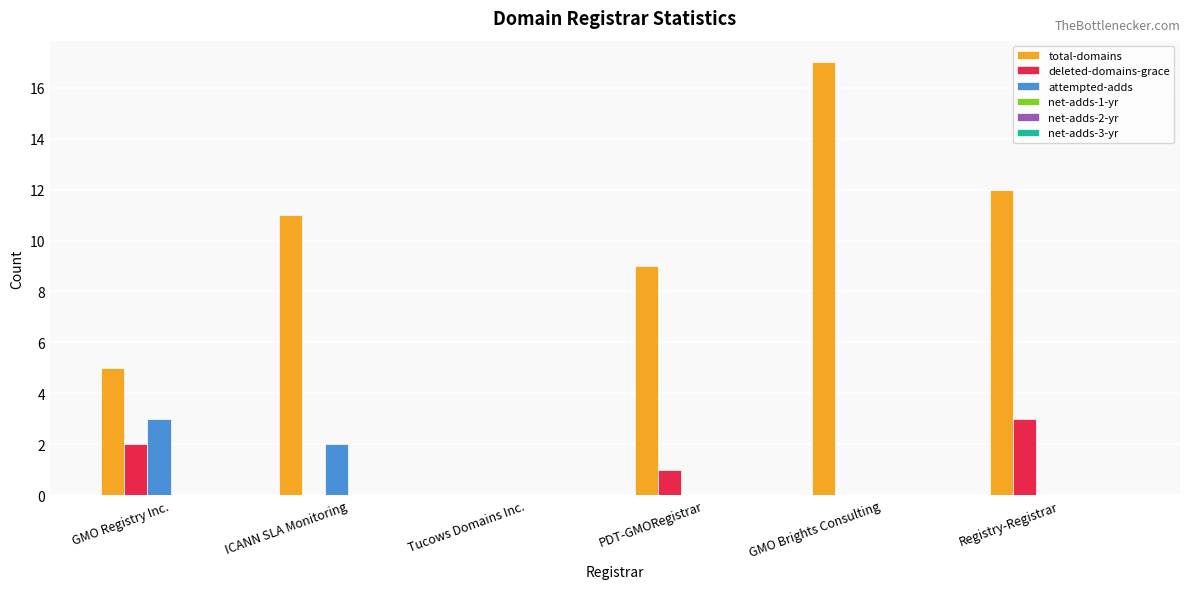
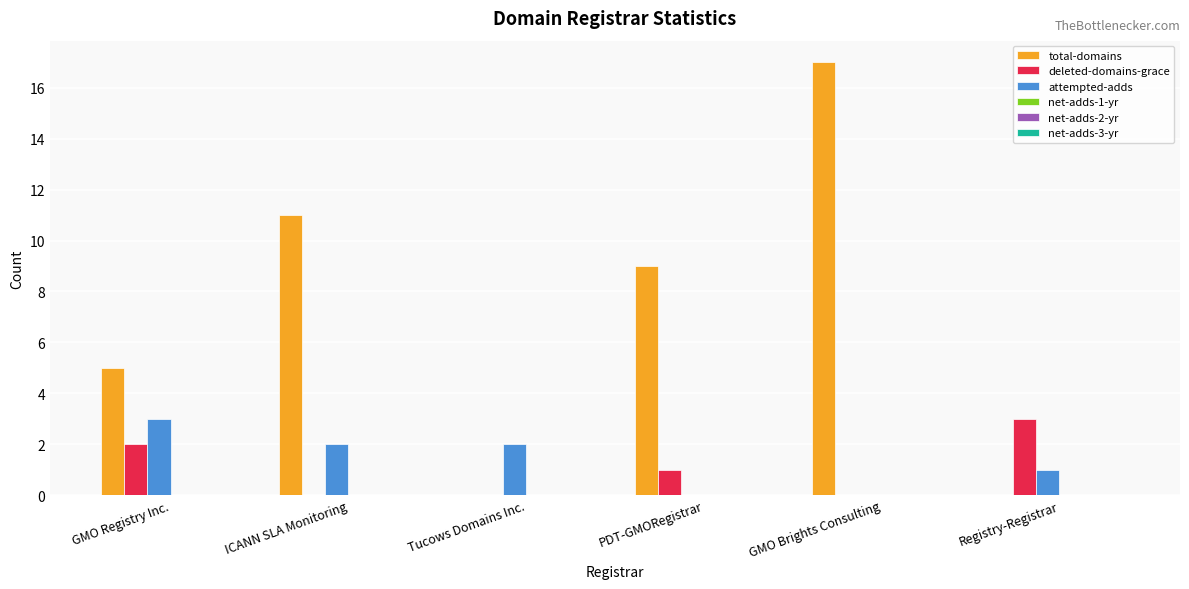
  {
    "total-domains": {
      "GMO Registry Inc.": 5,
      "ICANN SLA Monitoring": 11,
      "Tucows Domains Inc.": 0,
      "PDT-GMORegistrar": 9,
      "GMO Brights Consulting": 17,
-     "Registry-Registrar": 12
+     "Registry-Registrar": 0
    },
    "deleted-domains-grace": {
      "GMO Registry Inc.": 2,
      "ICANN SLA Monitoring": 0,
      "Tucows Domains Inc.": 0,
      "PDT-GMORegistrar": 1,
      "GMO Brights Consulting": 0,
      "Registry-Registrar": 3
    },
    "attempted-adds": {
      "GMO Registry Inc.": 3,
      "ICANN SLA Monitoring": 2,
-     "Tucows Domains Inc.": 0,
+     "Tucows Domains Inc.": 2,
      "PDT-GMORegistrar": 0,
      "GMO Brights Consulting": 0,
-     "Registry-Registrar": 0
+     "Registry-Registrar": 1
    },
    "net-adds-1-yr": {
      "GMO Registry Inc.": 0,
      "ICANN SLA Monitoring": 0,
      "Tucows Domains Inc.": 0,
      "PDT-GMORegistrar": 0,
      "GMO Brights Consulting": 0,
      "Registry-Registrar": 0
    },
    "net-adds-2-yr": {
      "GMO Registry Inc.": 0,
      "ICANN SLA Monitoring": 0,
      "Tucows Domains Inc.": 0,
      "PDT-GMORegistrar": 0,
      "GMO Brights Consulting": 0,
      "Registry-Registrar": 0
    },
    "net-adds-3-yr": {
      "GMO Registry Inc.": 0,
      "ICANN SLA Monitoring": 0,
      "Tucows Domains Inc.": 0,
      "PDT-GMORegistrar": 0,
      "GMO Brights Consulting": 0,
      "Registry-Registrar": 0
    }
  }
